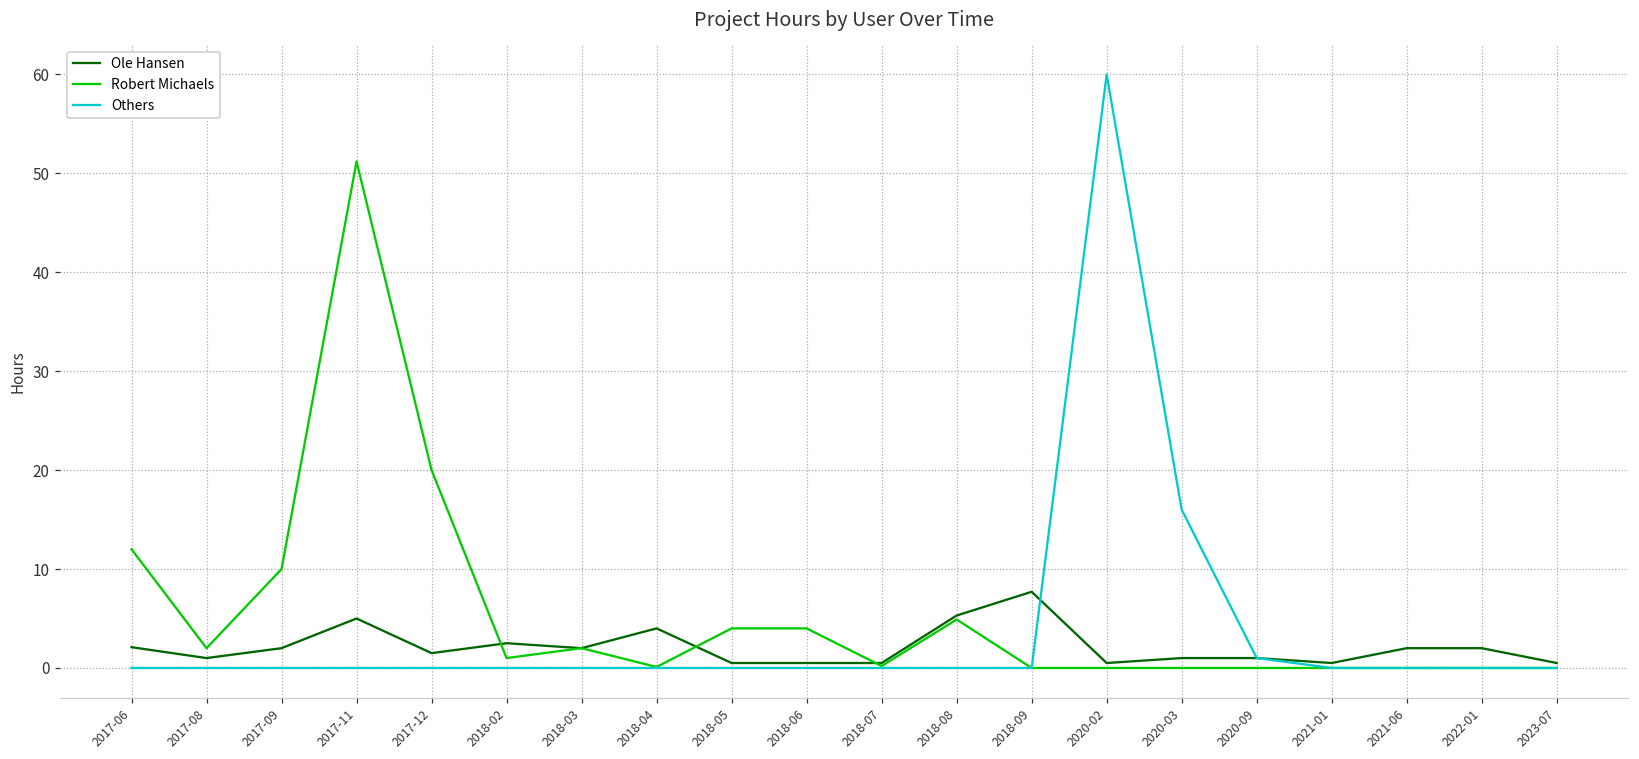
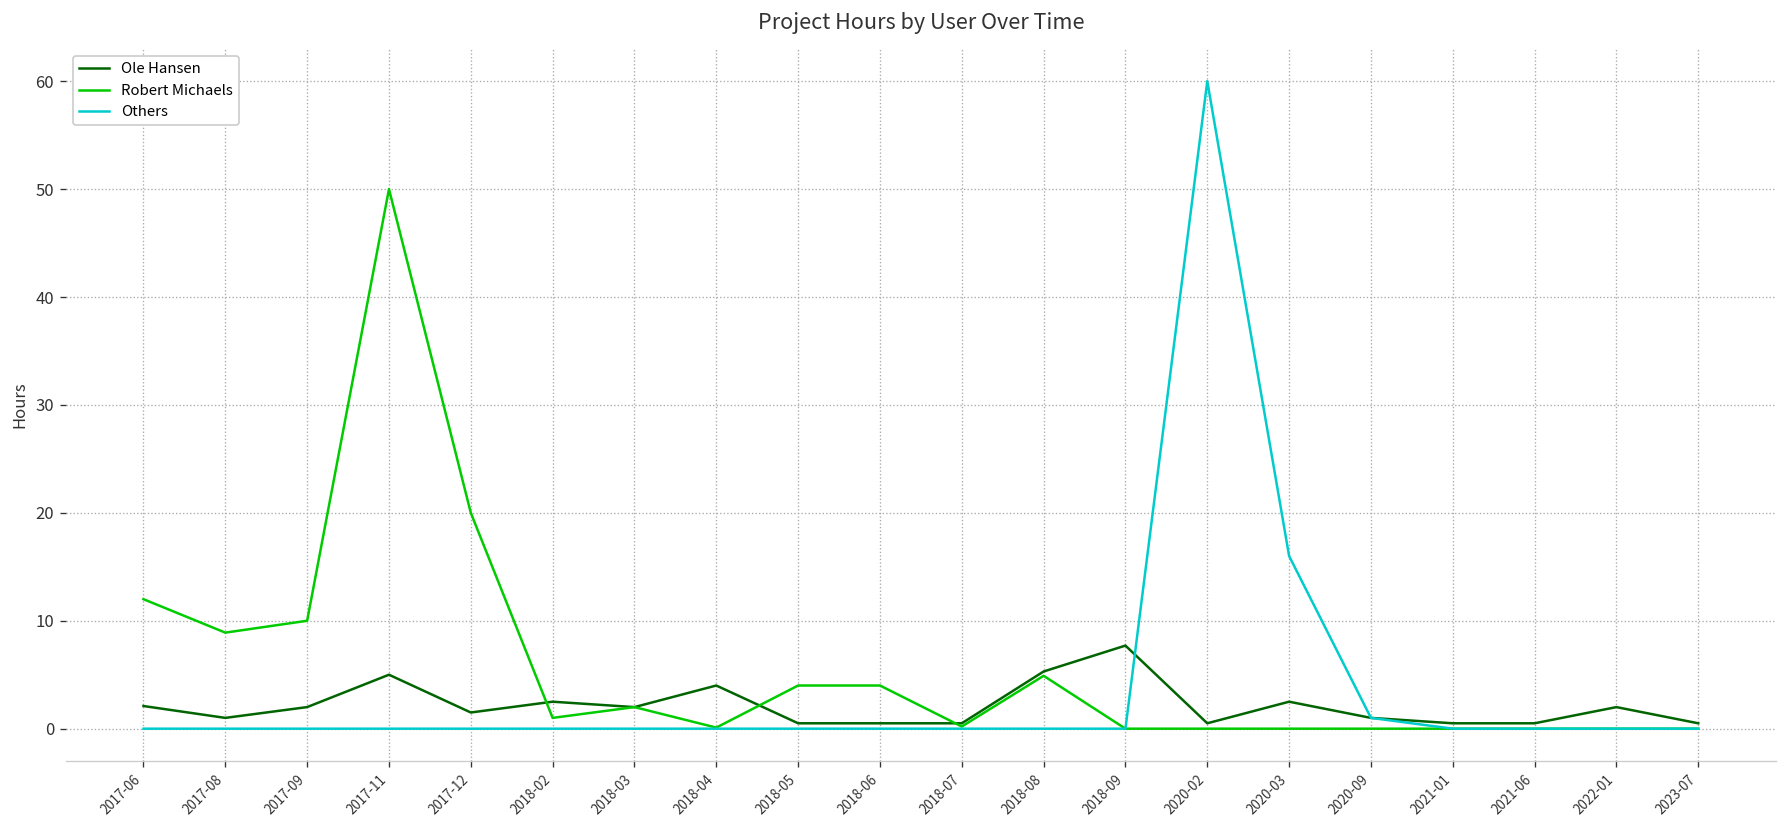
  {
    "Ole Hansen": {
      "2017-06": 2,
      "2017-08": 1,
      "2017-09": 2,
      "2017-11": 5,
      "2017-12": 2,
      "2018-02": 3,
      "2018-04": 4,
      "2018-05": 1,
      "2018-06": 1,
      "2018-07": 1,
      "2018-08": 5,
      "2018-09": 8,
      "2020-02": 1,
-     "2020-03": 1,
+     "2020-03": 3,
      "2021-01": 1,
-     "2021-06": 2,
+     "2021-06": 1,
      "2022-01": 2,
      "2023-07": 1
    },
    "Robert Michaels": {
      "2017-06": 12,
-     "2017-08": 2,
+     "2017-08": 9,
      "2017-09": 10,
-     "2017-11": 51,
+     "2017-11": 50,
      "2017-12": 20,
      "2018-02": 1,
      "2018-05": 4,
      "2018-06": 4,
      "2018-08": 5,
      "2020-02": 0,
      "2020-03": 0,
      "2020-09": 0
    },
    "Others": {
      "2017-06": 0,
      "2017-08": 0,
      "2017-09": 0,
      "2017-11": 0,
      "2017-12": 0,
      "2018-02": 0,
      "2018-03": 0,
      "2018-05": 0,
      "2018-06": 0,
      "2018-08": 0,
      "2020-02": 60,
      "2020-03": 16
    }
  }
